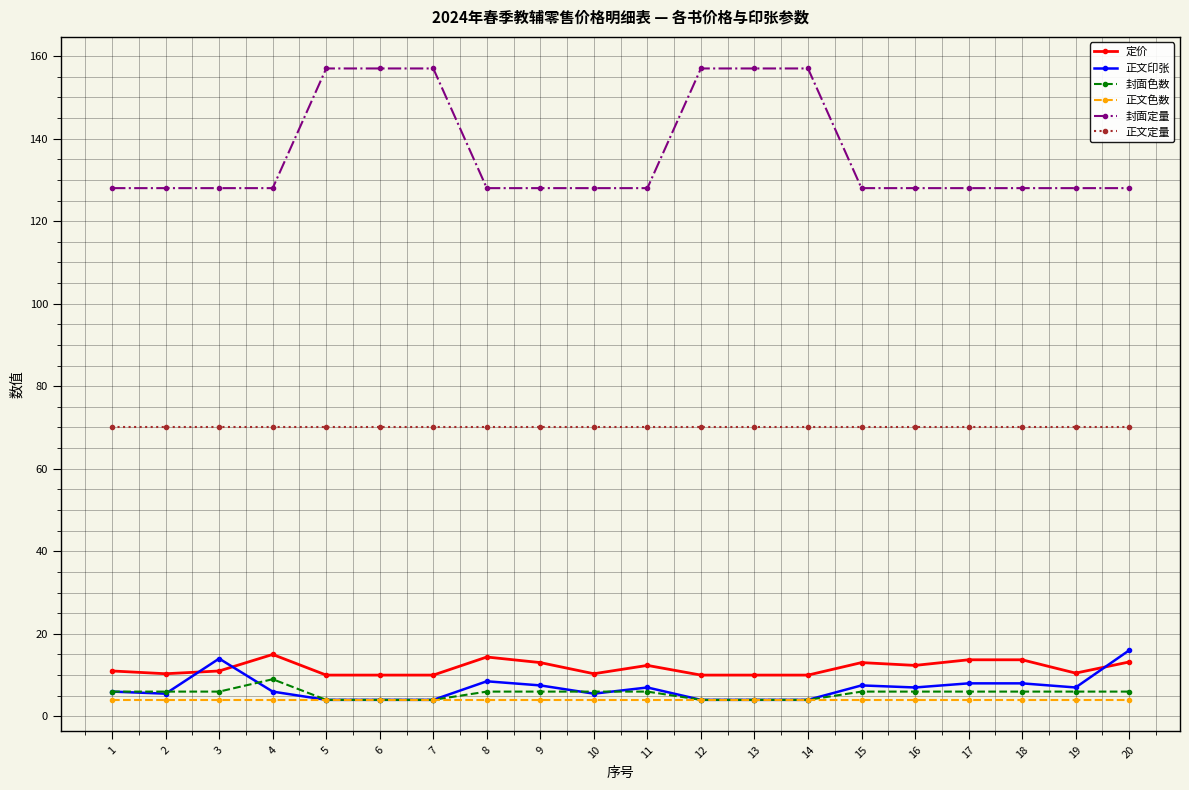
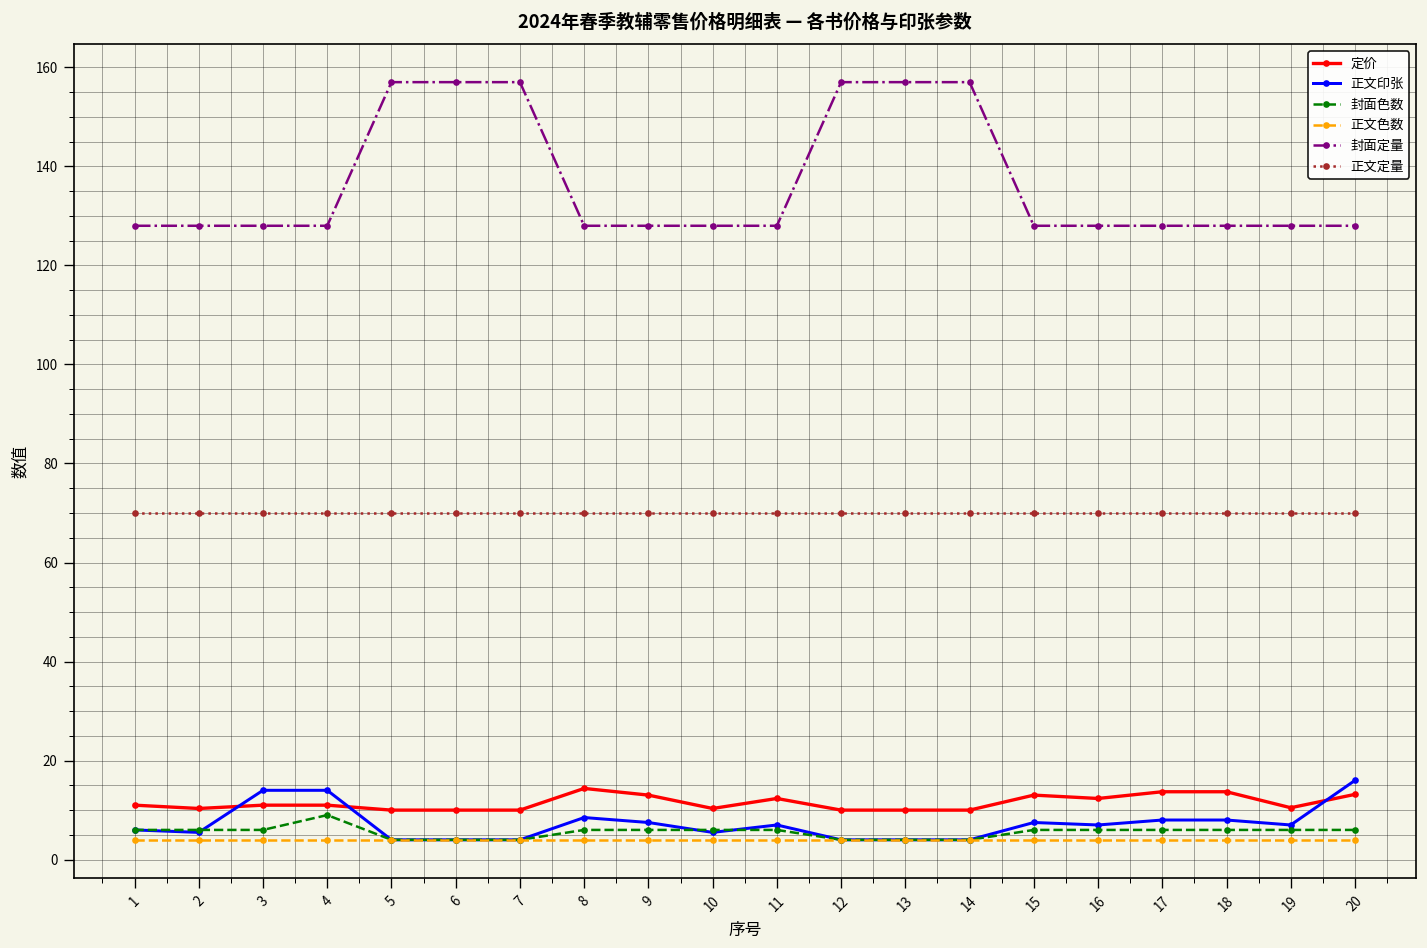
  {
    "定价": {
      "1": 11,
      "2": 10,
      "3": 11,
-     "4": 15,
+     "4": 11,
      "5": 10,
      "6": 10,
      "7": 10,
      "8": 14,
      "9": 13,
      "10": 10,
      "11": 12,
      "12": 10,
      "13": 10,
      "14": 10,
      "15": 13,
      "16": 12,
      "17": 14,
      "18": 14,
      "19": 10,
      "20": 13
    },
    "正文印张": {
      "3": 14,
-     "4": 6,
+     "4": 14,
      "8": 9,
      "9": 8,
      "11": 7,
      "15": 8,
      "16": 7,
      "17": 8,
      "18": 8,
      "19": 7,
      "20": 16
    },
    "封面色数": {
      "3": 6,
      "4": 9,
      "8": 6,
      "9": 6,
      "11": 6,
      "15": 6,
      "16": 6,
      "17": 6,
      "18": 6,
      "19": 6,
      "20": 6
    },
    "正文色数": {
      "1": 4,
      "2": 4,
      "3": 4,
      "4": 4,
      "8": 4,
      "9": 4,
      "10": 4,
      "11": 4,
      "15": 4,
      "16": 4,
      "17": 4,
      "18": 4,
      "19": 4,
      "20": 4
    },
    "封面定量": {
      "1": 128,
      "2": 128,
      "3": 128,
      "4": 128,
      "5": 157,
      "6": 157,
      "7": 157,
      "8": 128,
      "9": 128,
      "10": 128,
      "11": 128,
      "12": 157,
      "13": 157,
      "14": 157,
      "15": 128,
      "16": 128,
      "17": 128,
      "18": 128,
      "19": 128,
      "20": 128
    },
    "正文定量": {
      "1": 70,
      "2": 70,
      "3": 70,
      "4": 70,
      "5": 70,
      "6": 70,
      "7": 70,
      "8": 70,
      "9": 70,
      "10": 70,
      "11": 70,
      "12": 70,
      "13": 70,
      "14": 70,
      "15": 70,
      "16": 70,
      "17": 70,
      "18": 70,
      "19": 70,
      "20": 70
    }
  }
